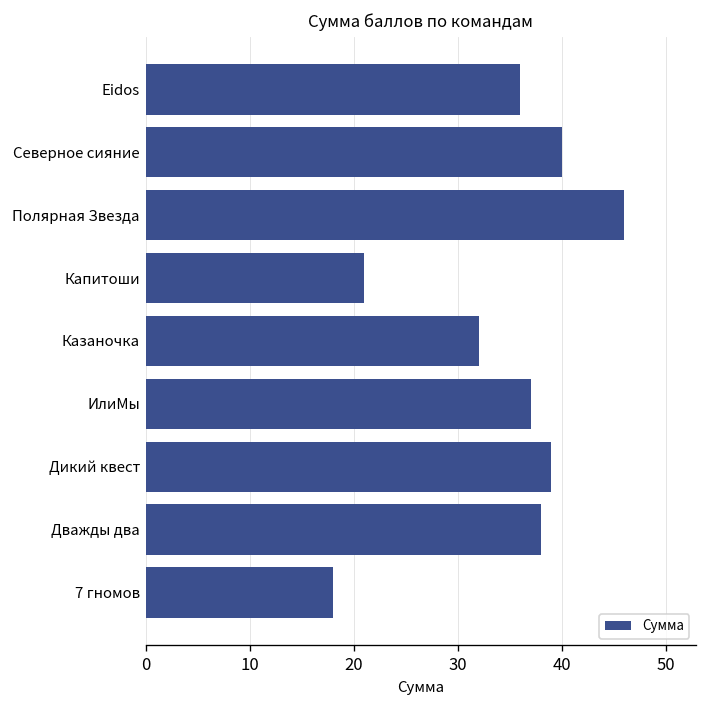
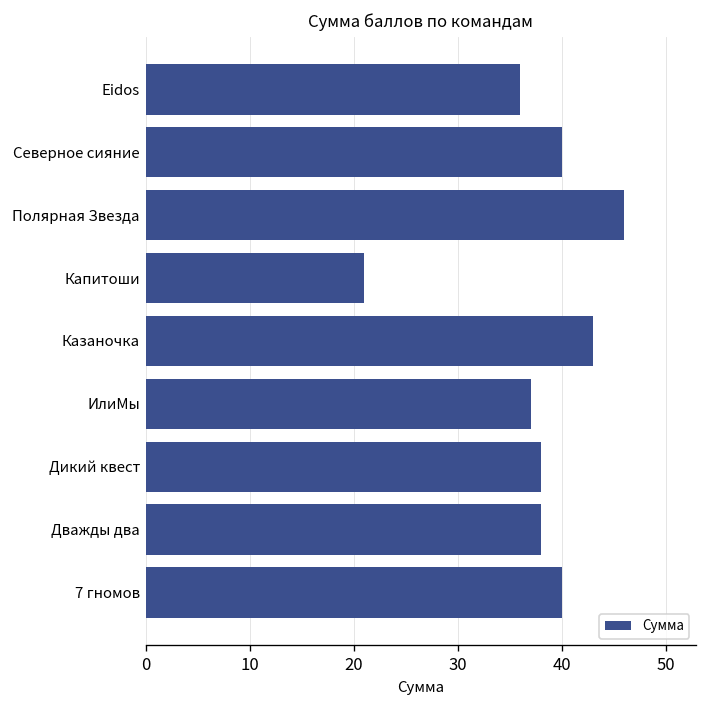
  {
    "Eidos": 36,
    "Северное сияние": 40,
    "Полярная Звезда": 46,
    "Капитоши": 21,
-   "Казаночка": 32,
+   "Казаночка": 43,
    "ИлиМы": 37,
-   "Дикий квест": 39,
+   "Дикий квест": 38,
    "Дважды два": 38,
-   "7 гномов": 18
+   "7 гномов": 40
  }
